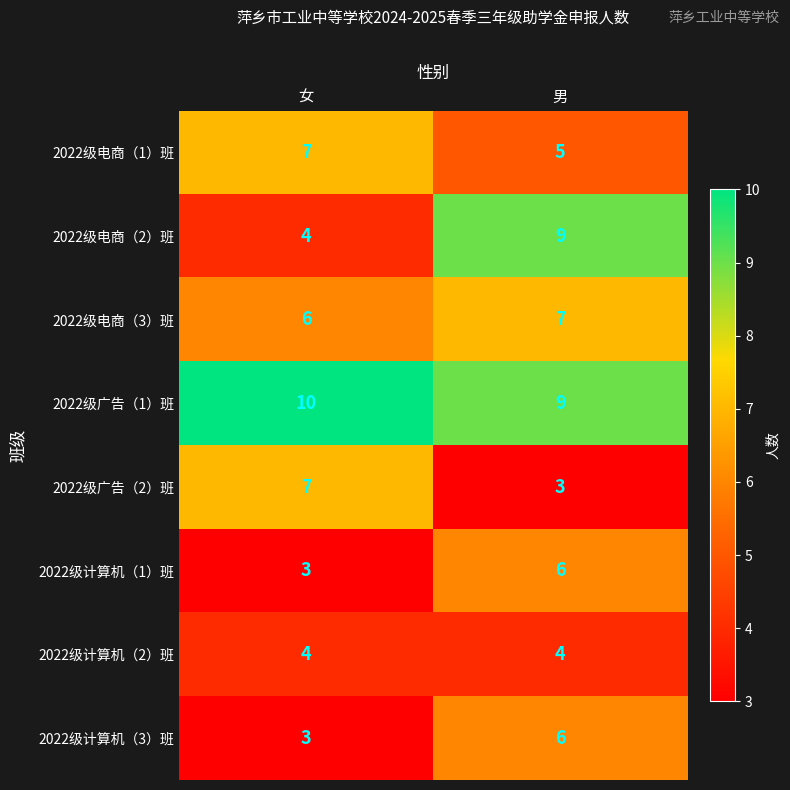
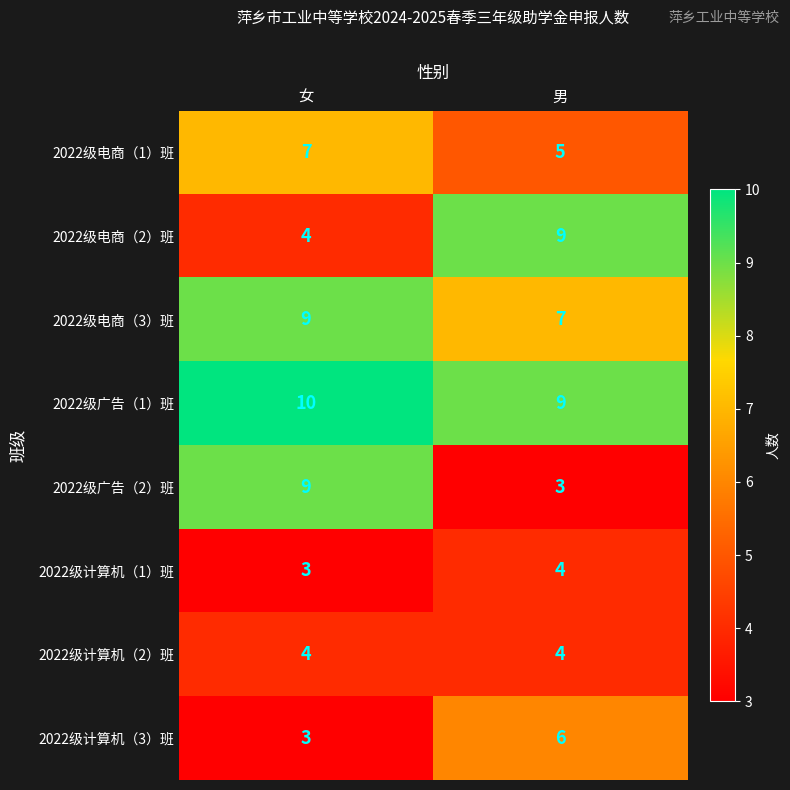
  {
    "2022级电商（1）班": {
      "女": 7,
      "男": 5
    },
    "2022级电商（2）班": {
      "女": 4,
      "男": 9
    },
    "2022级电商（3）班": {
-     "女": 6,
+     "女": 9,
      "男": 7
    },
    "2022级广告（1）班": {
      "女": 10,
      "男": 9
    },
    "2022级广告（2）班": {
-     "女": 7,
+     "女": 9,
      "男": 3
    },
    "2022级计算机（1）班": {
      "女": 3,
-     "男": 6
+     "男": 4
    },
    "2022级计算机（2）班": {
      "女": 4,
      "男": 4
    },
    "2022级计算机（3）班": {
      "女": 3,
      "男": 6
    }
  }
